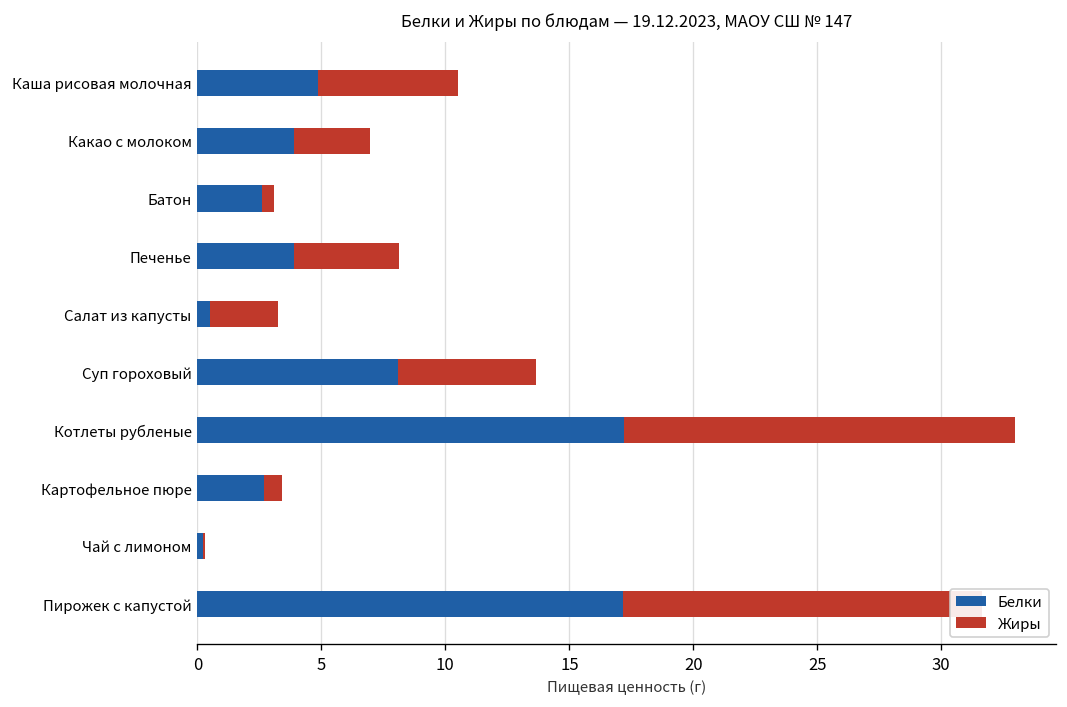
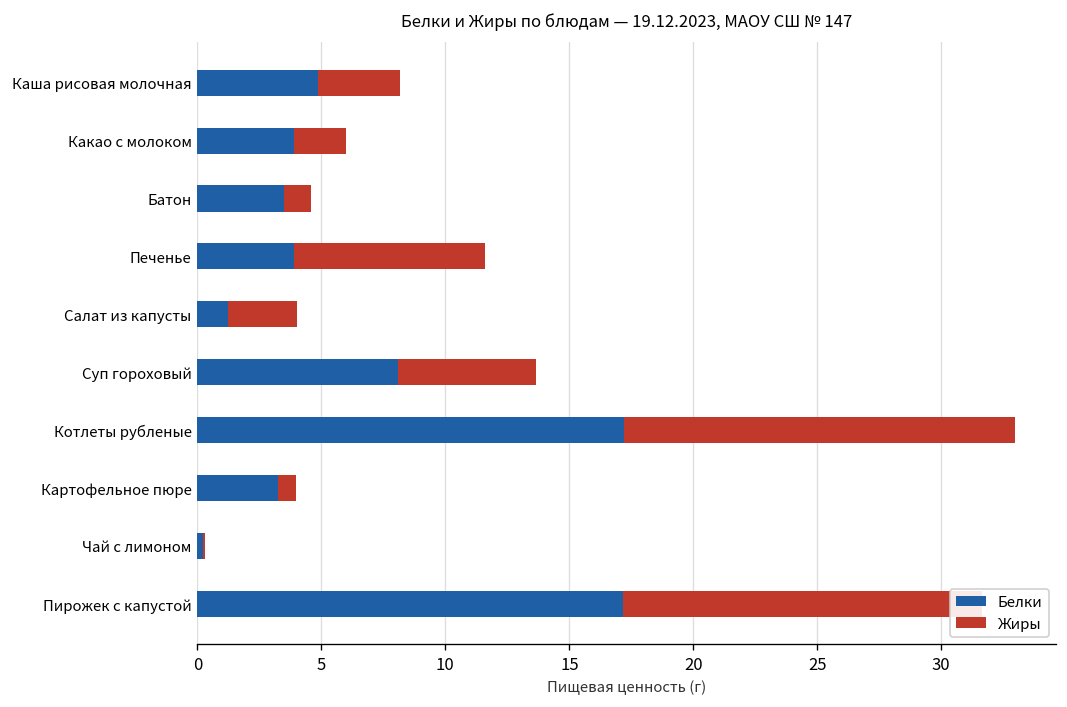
  {
    "Белки": {
      "Каша рисовая молочная": 4.9,
      "Какао с молоком": 3.9,
-     "Батон": 2.6,
+     "Батон": 3.5,
      "Печенье": 3.9,
-     "Салат из капусты": 0.5,
+     "Салат из капусты": 1.3,
      "Суп гороховый": 8.1,
      "Котлеты рубленые": 17.2,
-     "Картофельное пюре": 2.7,
+     "Картофельное пюре": 3.2,
      "Чай с лимоном": 0.2,
      "Пирожек с капустой": 17.2
    },
    "Жиры": {
-     "Каша рисовая молочная": 5.7,
-     "Какао с молоком": 3.1,
-     "Батон": 0.5,
-     "Печенье": 4.2,
+     "Каша рисовая молочная": 3.3,
+     "Какао с молоком": 2.1,
+     "Батон": 1.1,
+     "Печенье": 7.7,
      "Салат из капусты": 2.8,
      "Суп гороховый": 5.5,
      "Котлеты рубленые": 15.8,
      "Картофельное пюре": 0.7
    }
  }
